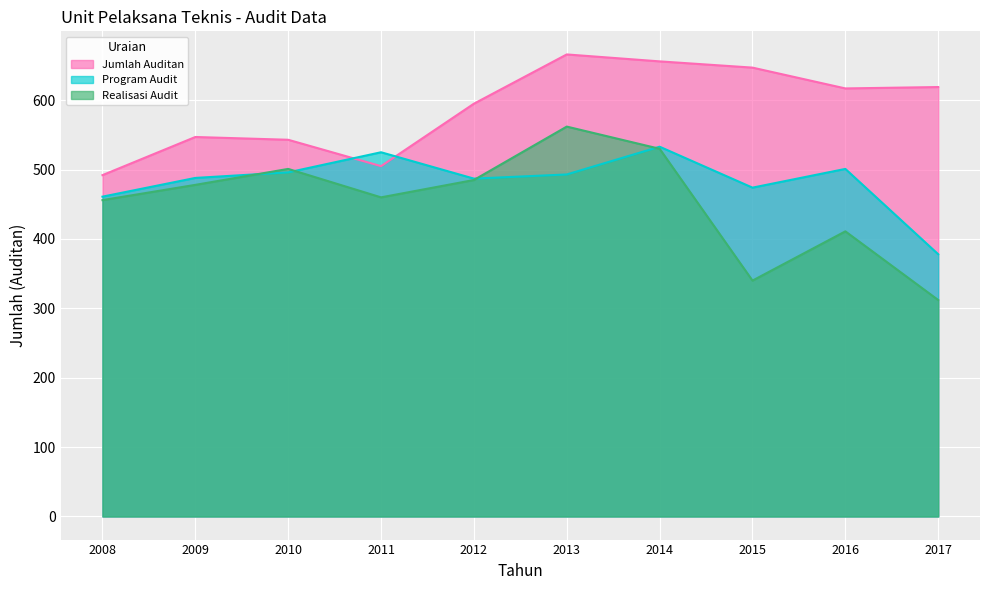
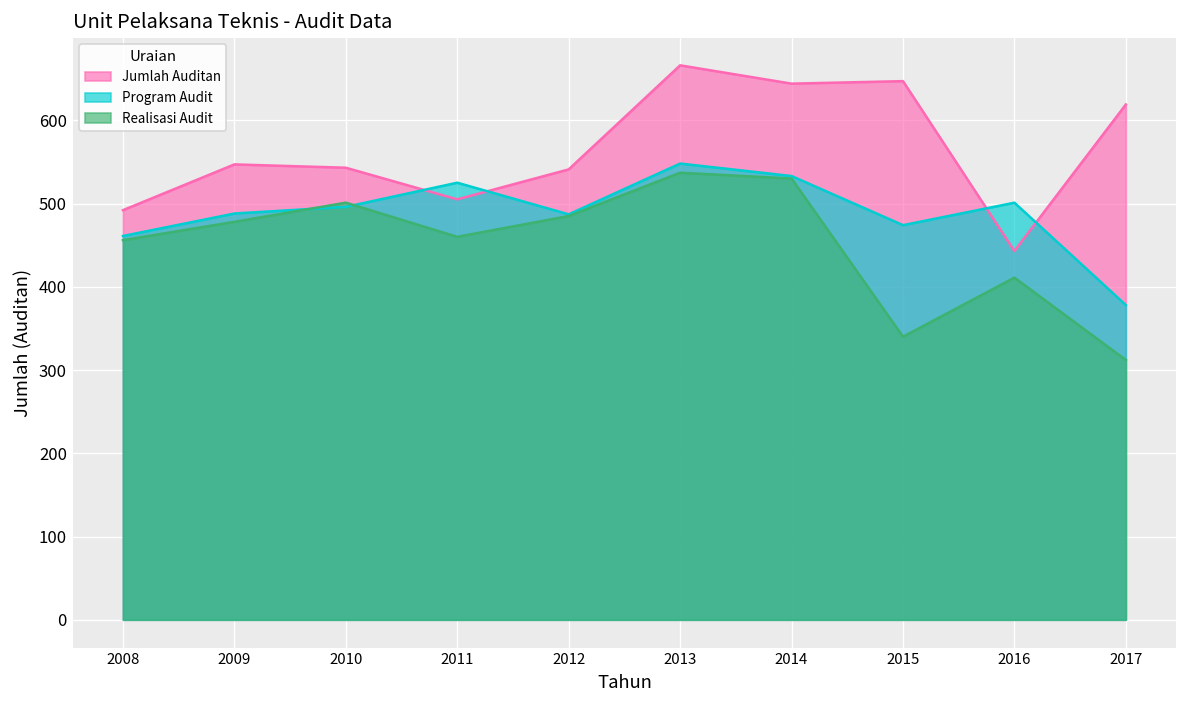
  {
    "Jumlah Auditan": {
      "2008": 490,
      "2009": 550,
      "2010": 540,
      "2011": 510,
-     "2012": 600,
+     "2012": 540,
      "2013": 670,
-     "2014": 660,
+     "2014": 640,
      "2015": 650,
-     "2016": 620,
+     "2016": 440,
      "2017": 620
    },
    "Program Audit": {
      "2008": 460,
      "2009": 490,
      "2010": 500,
      "2011": 530,
-     "2013": 490,
+     "2013": 550,
      "2015": 470,
      "2016": 500,
      "2017": 380
    },
    "Realisasi Audit": {
      "2008": 460,
      "2009": 480,
      "2010": 500,
      "2011": 460,
-     "2013": 560,
+     "2013": 540,
      "2015": 340,
      "2016": 410,
      "2017": 310
    }
  }
